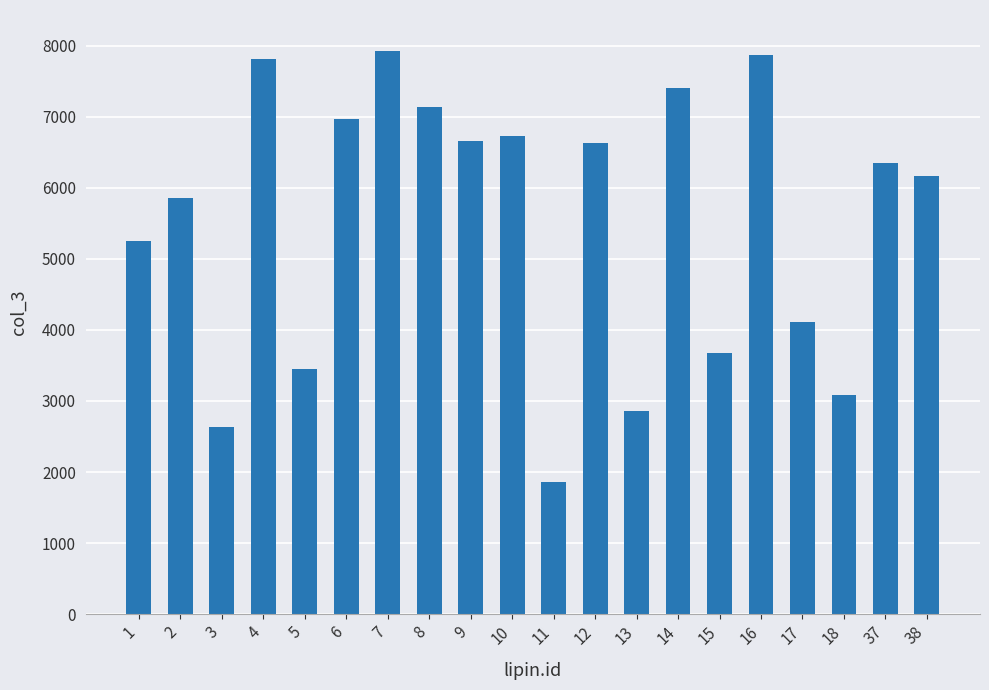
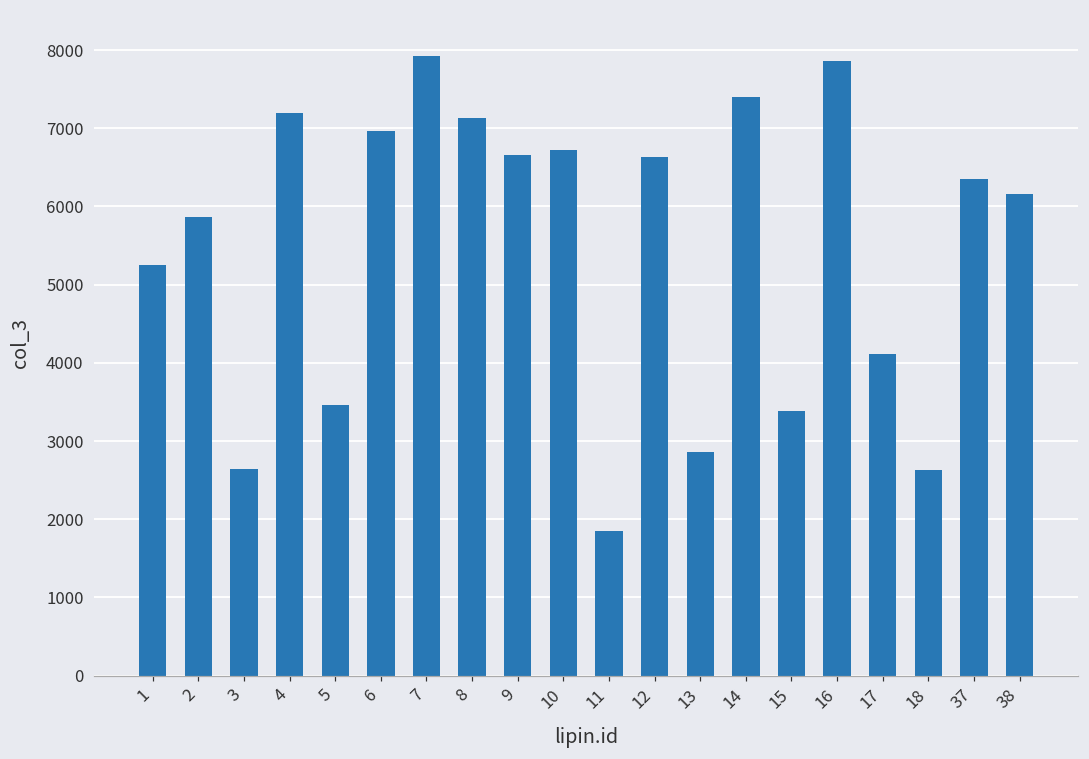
  {
    "1": 5200,
    "2": 5900,
    "3": 2600,
-   "4": 7800,
+   "4": 7200,
    "5": 3500,
    "6": 7000,
    "7": 7900,
    "8": 7100,
    "9": 6700,
    "10": 6700,
    "11": 1900,
    "12": 6600,
    "13": 2900,
    "14": 7400,
-   "15": 3700,
+   "15": 3400,
    "16": 7900,
    "17": 4100,
-   "18": 3100,
+   "18": 2600,
    "37": 6400,
    "38": 6200
  }
